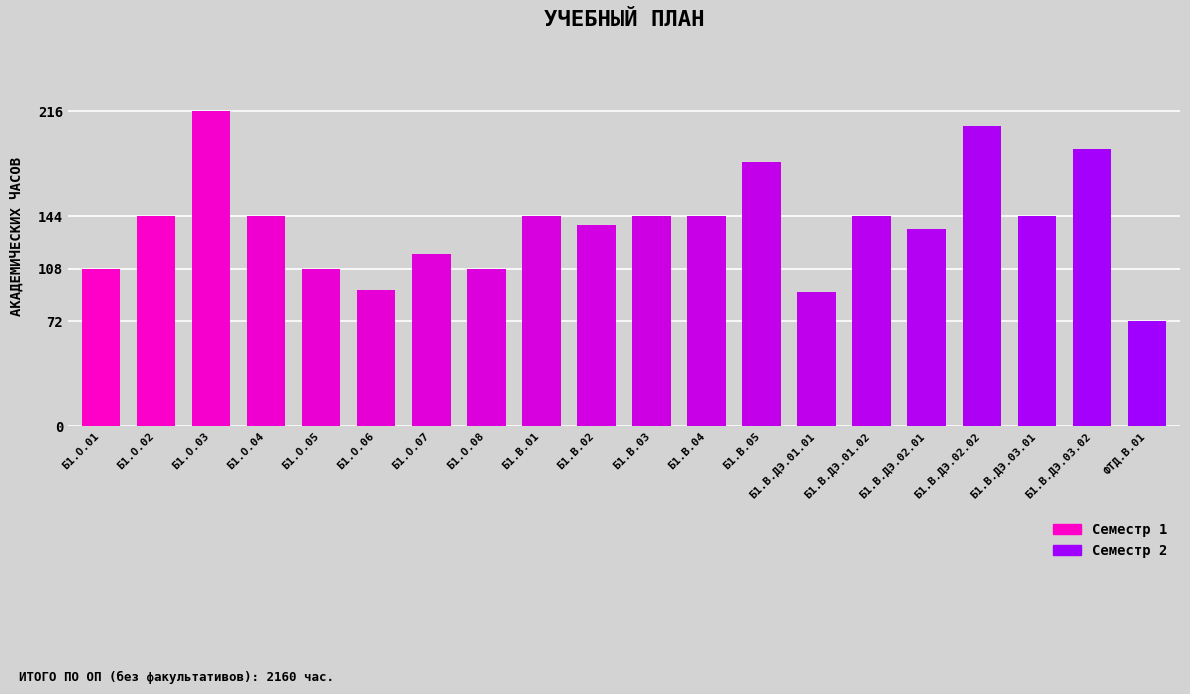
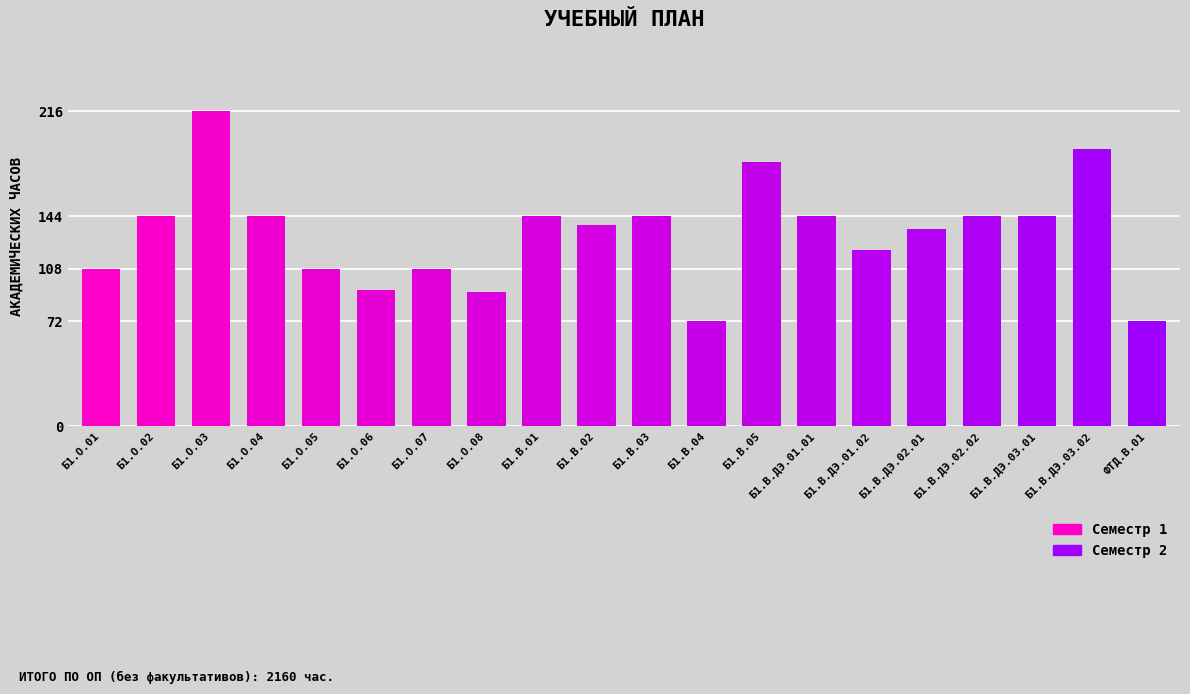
  {
    "Б1.О.01": 108,
    "Б1.О.02": 144,
    "Б1.О.03": 216,
    "Б1.О.04": 144,
    "Б1.О.05": 108,
    "Б1.О.06": 93,
-   "Б1.О.07": 118,
-   "Б1.О.08": 108,
+   "Б1.О.07": 108,
+   "Б1.О.08": 92,
    "Б1.В.01": 144,
    "Б1.В.02": 138,
    "Б1.В.03": 144,
-   "Б1.В.04": 144,
+   "Б1.В.04": 72,
    "Б1.В.05": 181,
-   "Б1.В.ДЭ.01.01": 92,
-   "Б1.В.ДЭ.01.02": 144,
+   "Б1.В.ДЭ.01.01": 144,
+   "Б1.В.ДЭ.01.02": 121,
    "Б1.В.ДЭ.02.01": 135,
-   "Б1.В.ДЭ.02.02": 206,
+   "Б1.В.ДЭ.02.02": 144,
    "Б1.В.ДЭ.03.01": 144,
    "Б1.В.ДЭ.03.02": 190,
    "ФТД.В.01": 72
  }
